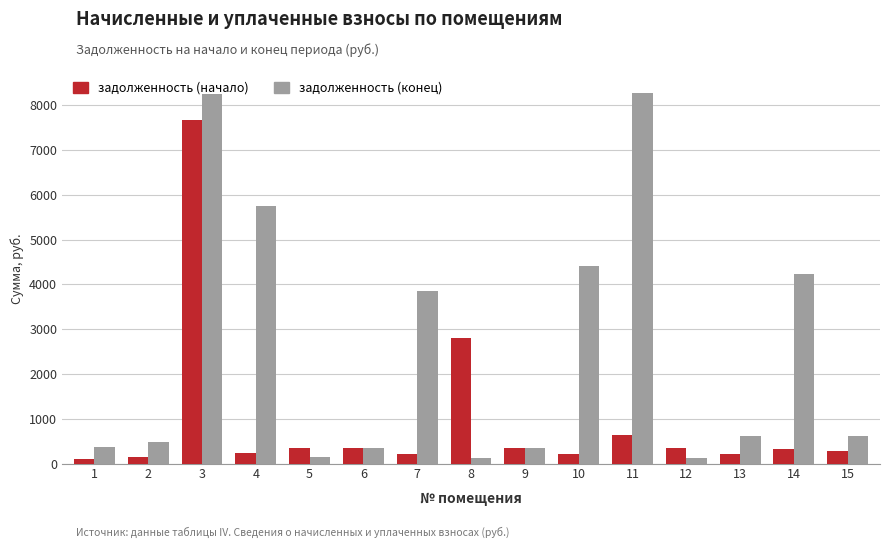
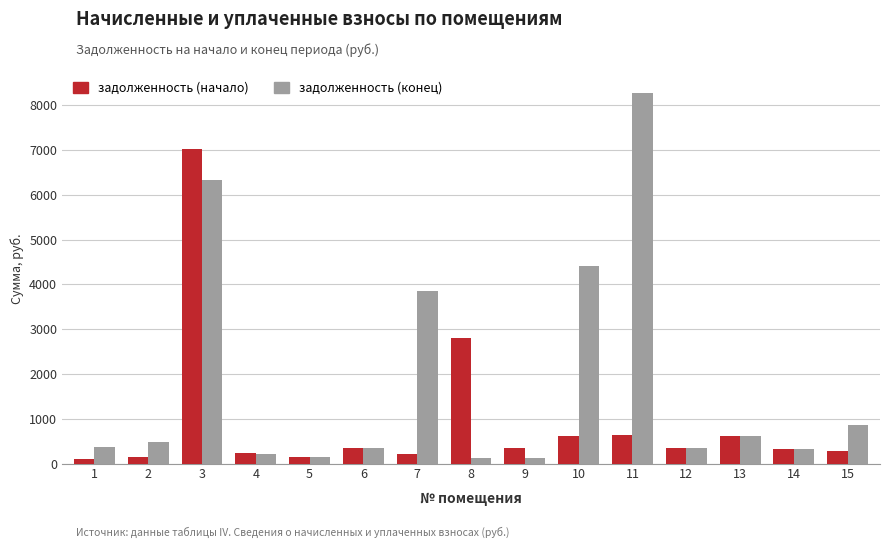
  {
    "задолженность (начало)": {
      "1": 100,
      "2": 100,
-     "3": 7700,
+     "3": 7000,
      "4": 200,
-     "5": 300,
+     "5": 200,
      "6": 300,
      "7": 200,
      "8": 2800,
      "9": 400,
-     "10": 200,
+     "10": 600,
      "11": 600,
      "12": 300,
-     "13": 200,
+     "13": 600,
      "14": 300,
      "15": 300
    },
    "задолженность (конец)": {
      "1": 400,
      "2": 500,
-     "3": 8300,
-     "4": 5800,
+     "3": 6300,
+     "4": 200,
      "5": 100,
      "6": 300,
      "7": 3900,
      "8": 100,
-     "9": 400,
+     "9": 100,
      "10": 4400,
      "11": 8300,
-     "12": 100,
+     "12": 300,
      "13": 600,
-     "14": 4200,
-     "15": 600
+     "14": 300,
+     "15": 800
    }
  }
